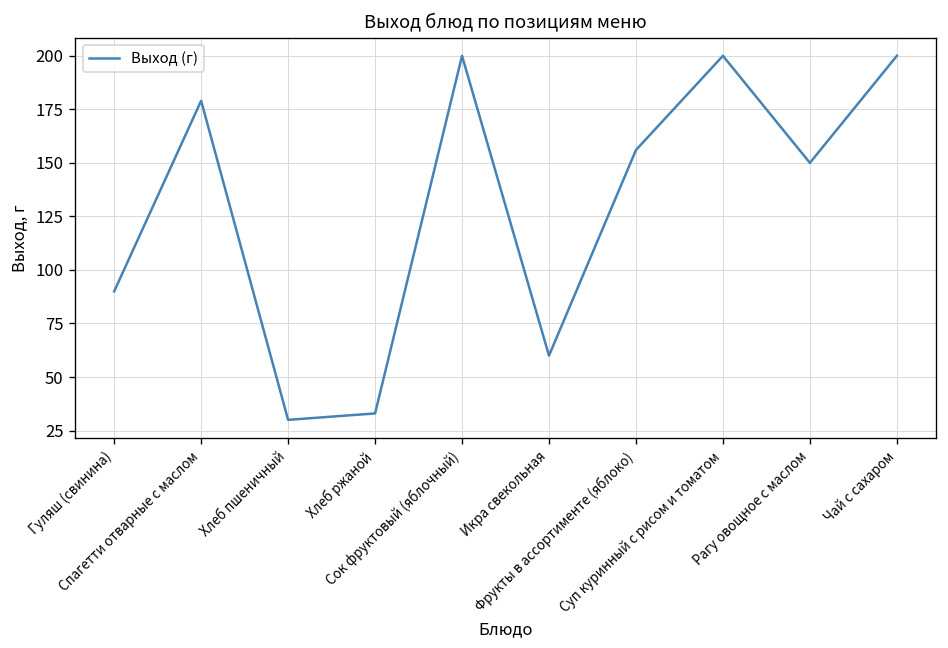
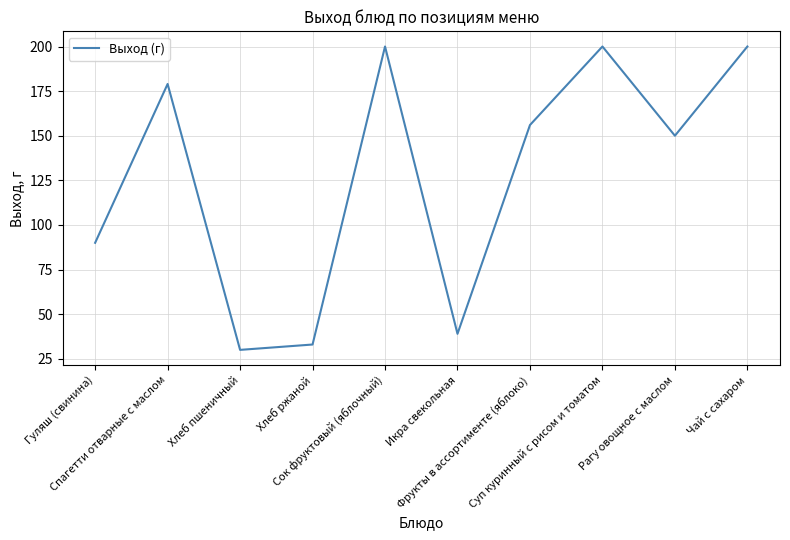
  {
    "Гуляш (свинина)": 90,
    "Спагетти отварные с маслом": 179,
    "Хлеб пшеничный": 30,
    "Хлеб ржаной": 33,
    "Сок фруктовый (яблочный)": 200,
-   "Икра свекольная": 60,
+   "Икра свекольная": 39,
    "Фрукты в ассортименте (яблоко)": 156,
    "Суп куринный с рисом и томатом": 200,
    "Рагу овощное с маслом": 150,
    "Чай с сахаром": 200
  }
